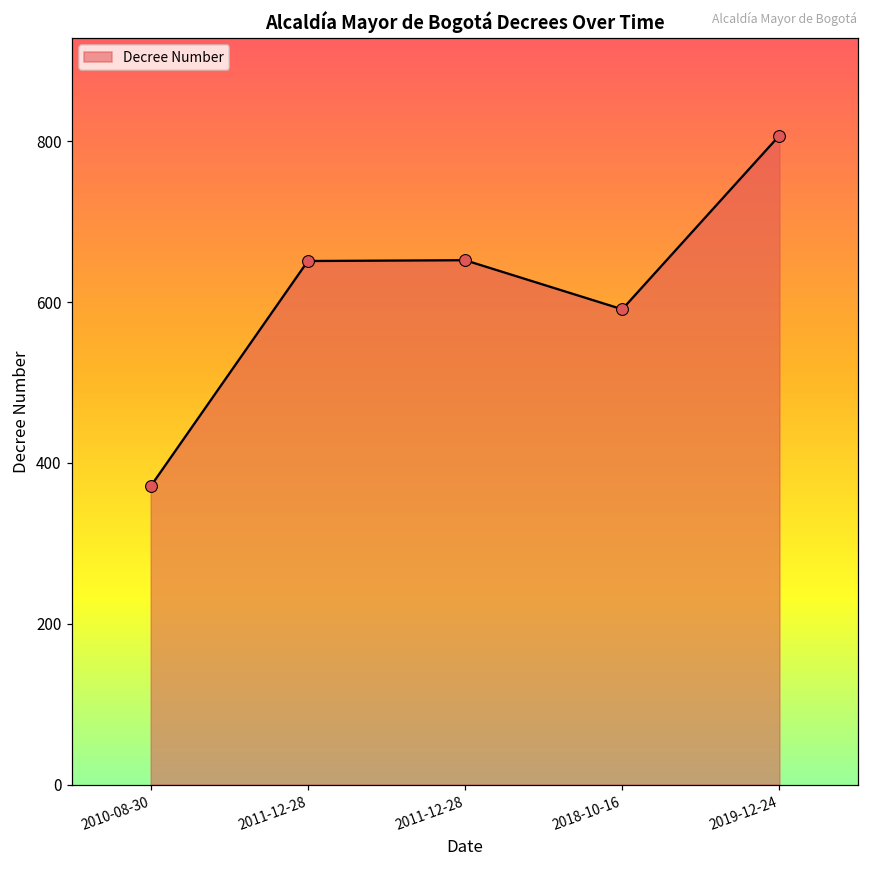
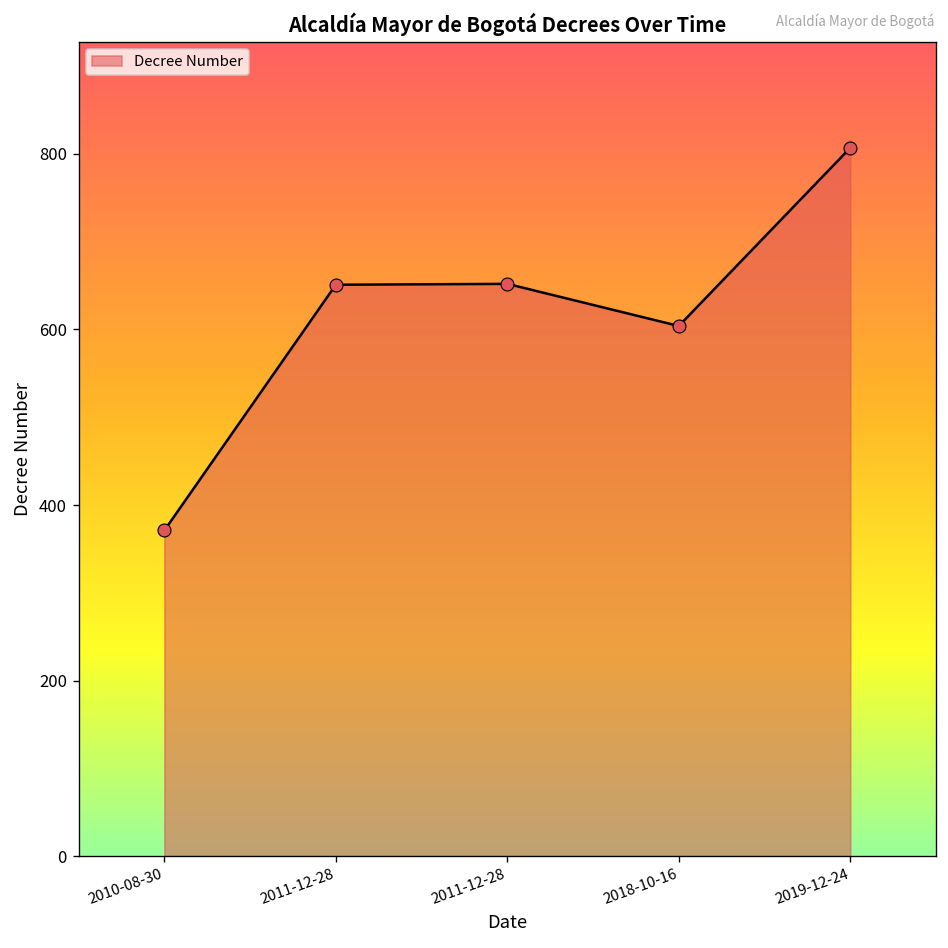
  {
    "2010-08-30": 370,
-   "2018-10-16": 590,
+   "2018-10-16": 600,
    "2019-12-24": 810
  }
